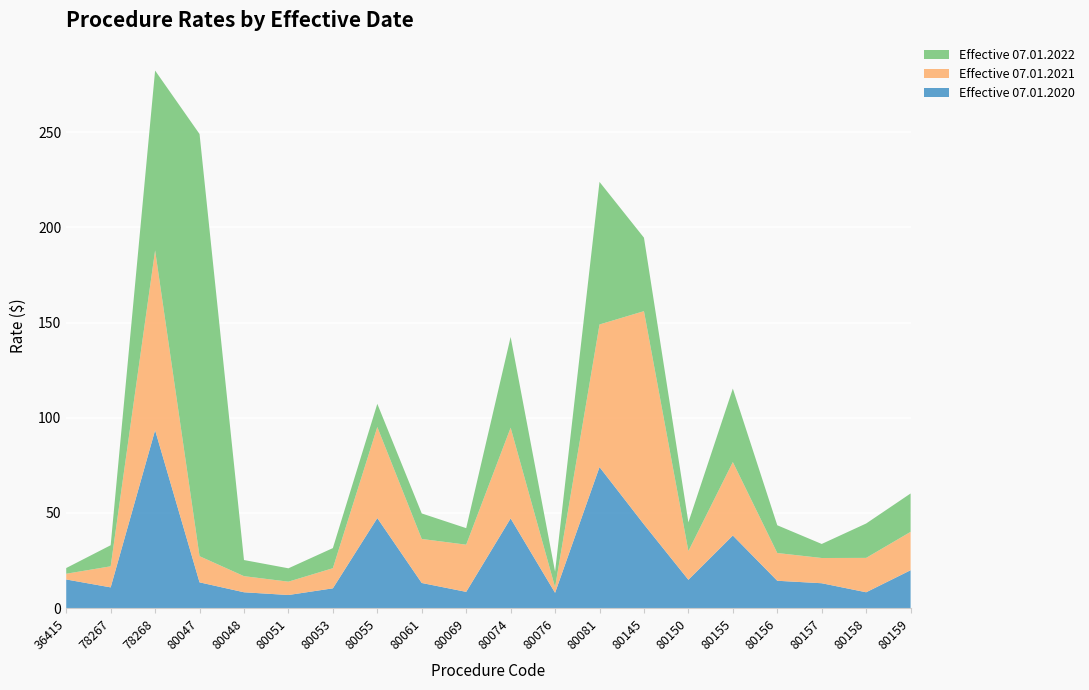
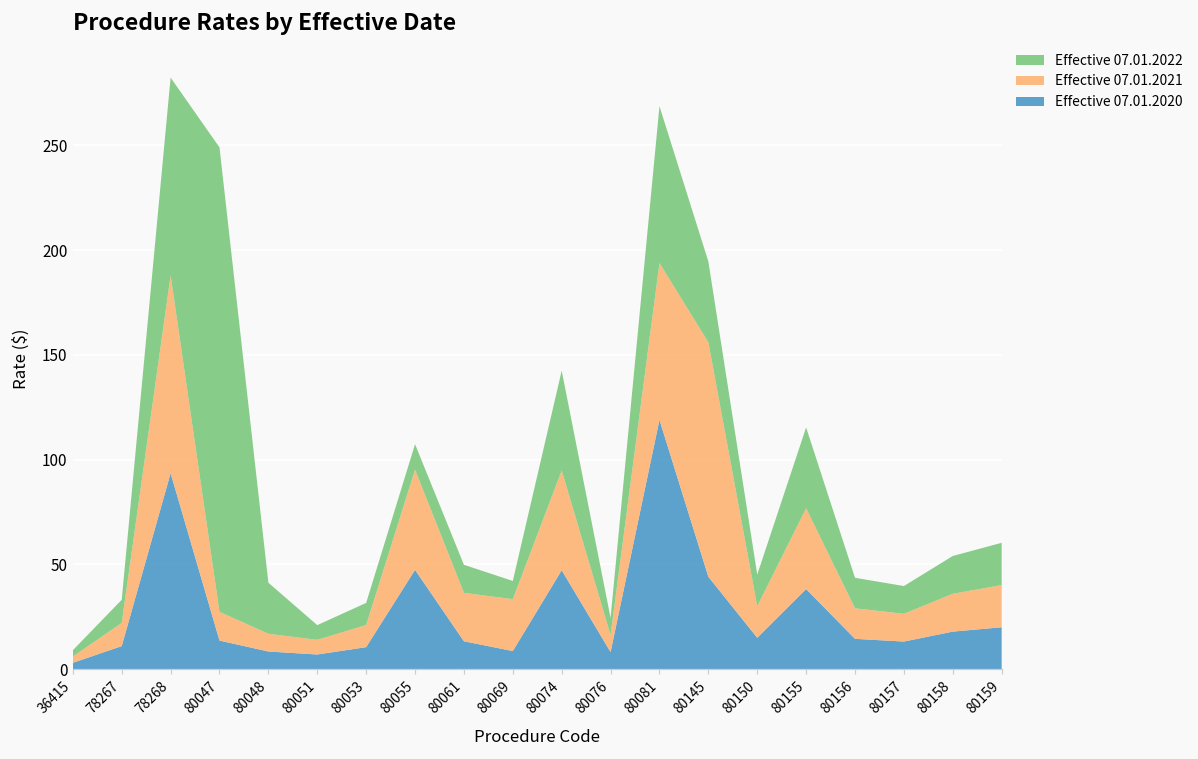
  {
    "Effective 07.01.2020": {
-     "36415": 15,
+     "36415": 3,
      "78267": 11,
      "78268": 93,
      "80047": 14,
      "80048": 8,
      "80051": 7,
      "80053": 10,
      "80055": 47,
      "80061": 13,
      "80069": 9,
      "80074": 47,
      "80076": 8,
-     "80081": 74,
+     "80081": 119,
      "80145": 44,
      "80150": 15,
      "80155": 38,
      "80156": 14,
      "80157": 13,
-     "80158": 8,
+     "80158": 18,
      "80159": 20
    },
    "Effective 07.01.2021": {
      "36415": 3,
      "78267": 11,
      "78268": 94,
      "80047": 14,
      "80048": 8,
      "80051": 7,
      "80053": 11,
      "80055": 48,
      "80061": 23,
      "80069": 25,
      "80074": 48,
-     "80076": 3,
+     "80076": 8,
      "80081": 75,
      "80145": 112,
      "80150": 15,
      "80155": 39,
      "80156": 15,
      "80157": 13,
      "80158": 18,
      "80159": 20
    },
    "Effective 07.01.2022": {
      "36415": 3,
      "78267": 11,
      "78268": 94,
      "80047": 222,
-     "80048": 8,
+     "80048": 24,
      "80051": 7,
      "80053": 11,
      "80055": 12,
      "80061": 13,
      "80069": 9,
      "80074": 48,
      "80076": 8,
      "80081": 75,
      "80145": 39,
      "80150": 15,
      "80155": 39,
      "80156": 15,
-     "80157": 7,
+     "80157": 13,
      "80158": 18,
      "80159": 20
    }
  }
